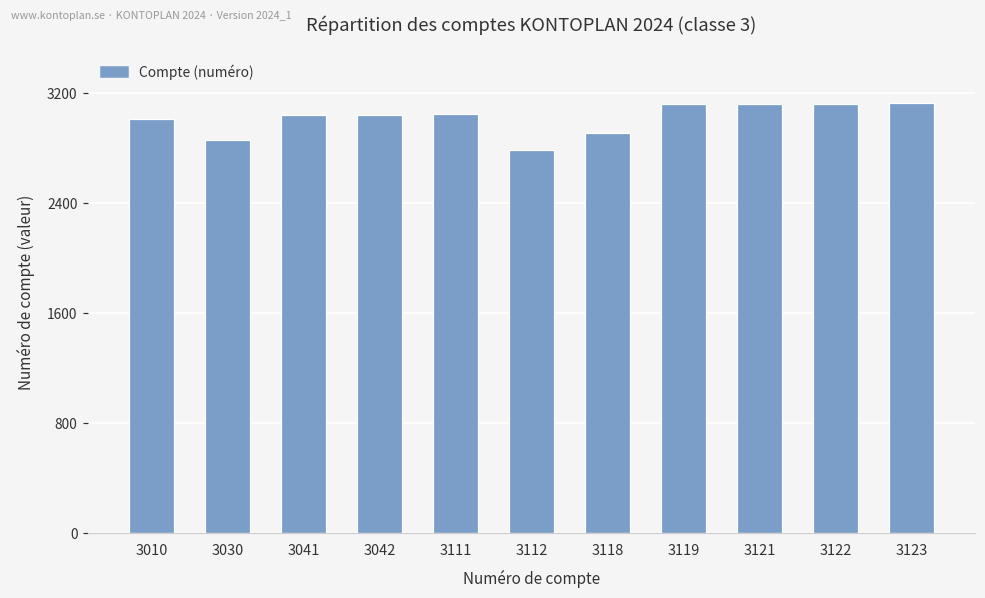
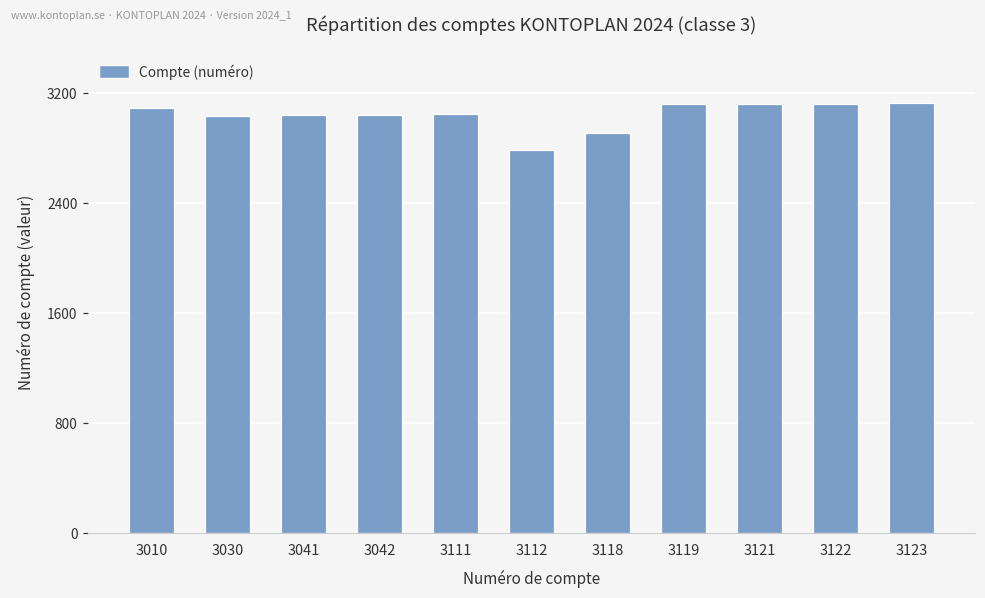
  {
-   "3010": 3010,
-   "3030": 2860,
+   "3010": 3090,
+   "3030": 3030,
    "3041": 3040,
    "3042": 3040,
    "3111": 3050,
    "3112": 2790,
    "3118": 2910,
    "3119": 3120,
    "3121": 3120,
    "3122": 3120,
    "3123": 3120
  }
